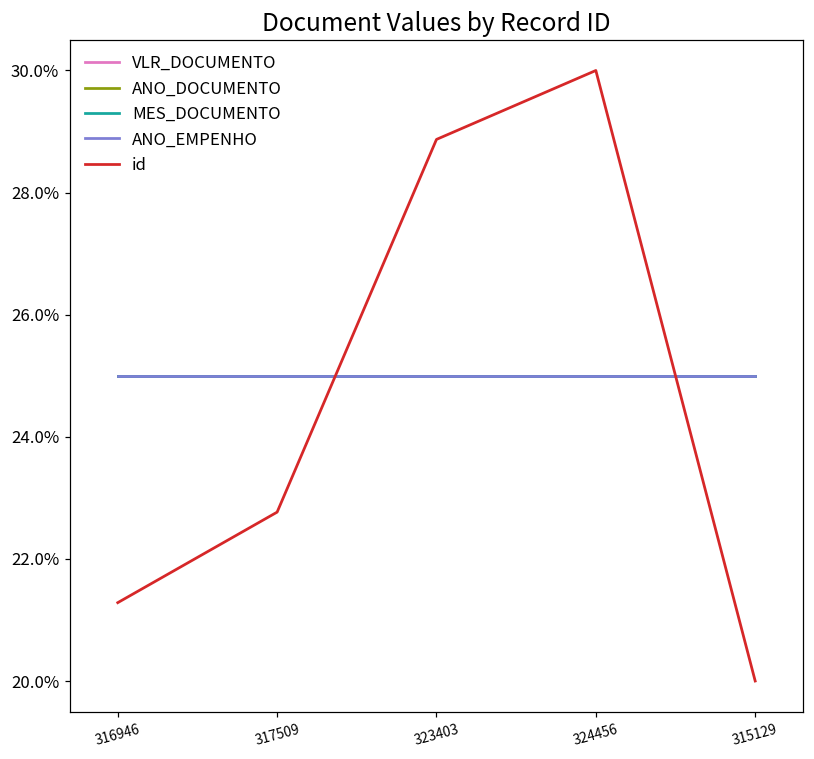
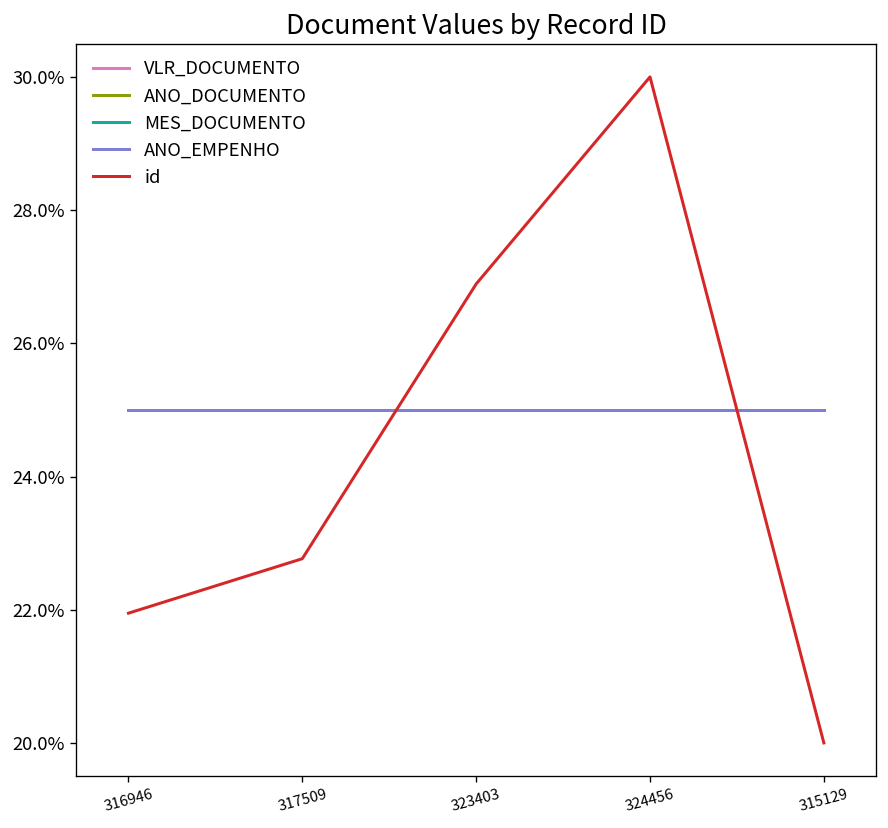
  {
    "ANO_EMPENHO": {
      "316946": "25.0%",
      "317509": "25.0%",
      "323403": "25.0%",
      "324456": "25.0%",
      "315129": "25.0%"
    },
    "id": {
-     "316946": "21.3%",
+     "316946": "21.9%",
      "317509": "22.8%",
-     "323403": "28.9%",
+     "323403": "26.9%",
      "324456": "30.0%",
      "315129": "20.0%"
    }
  }
